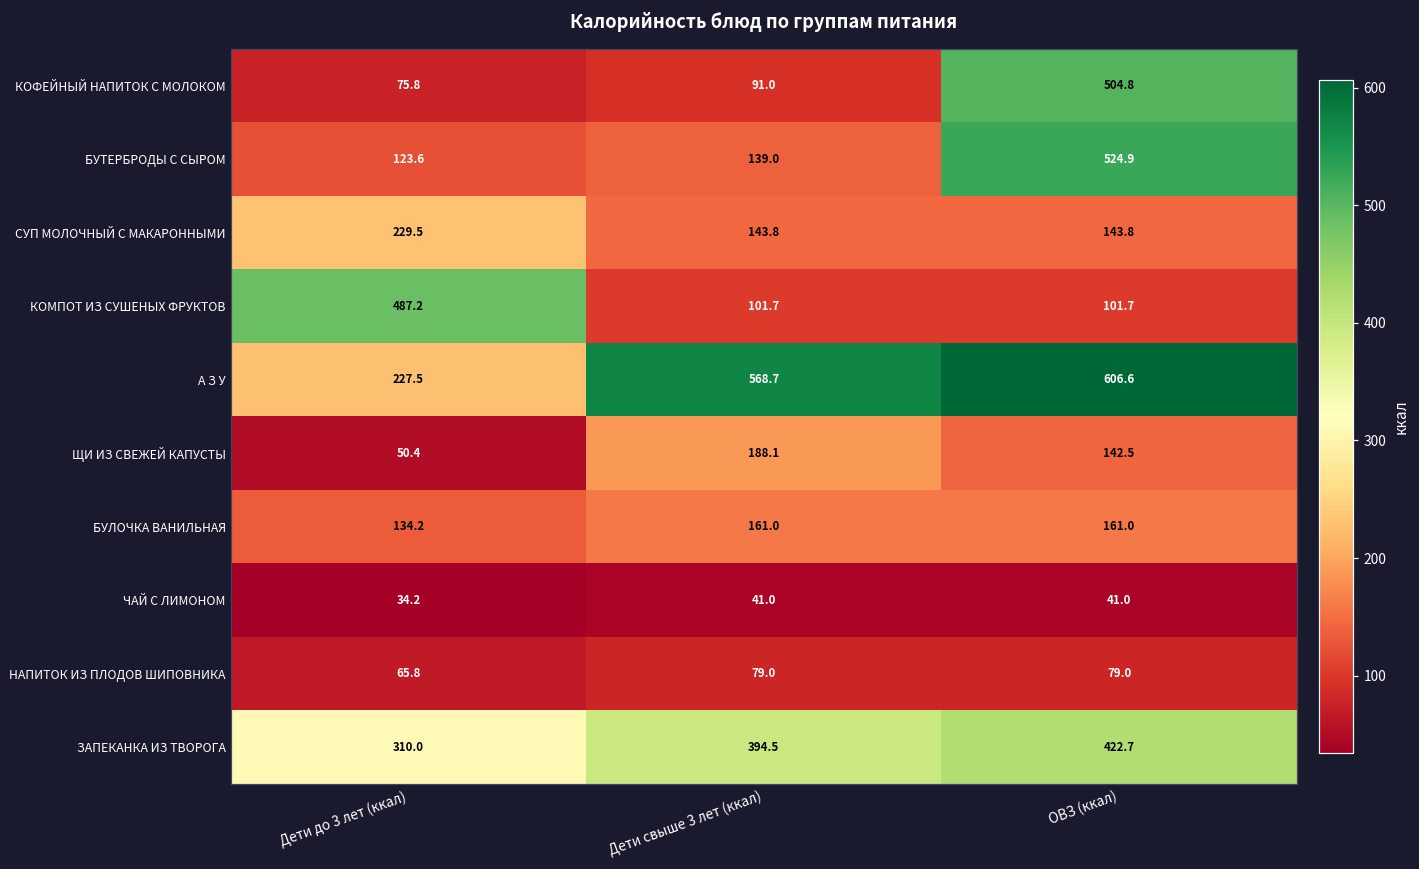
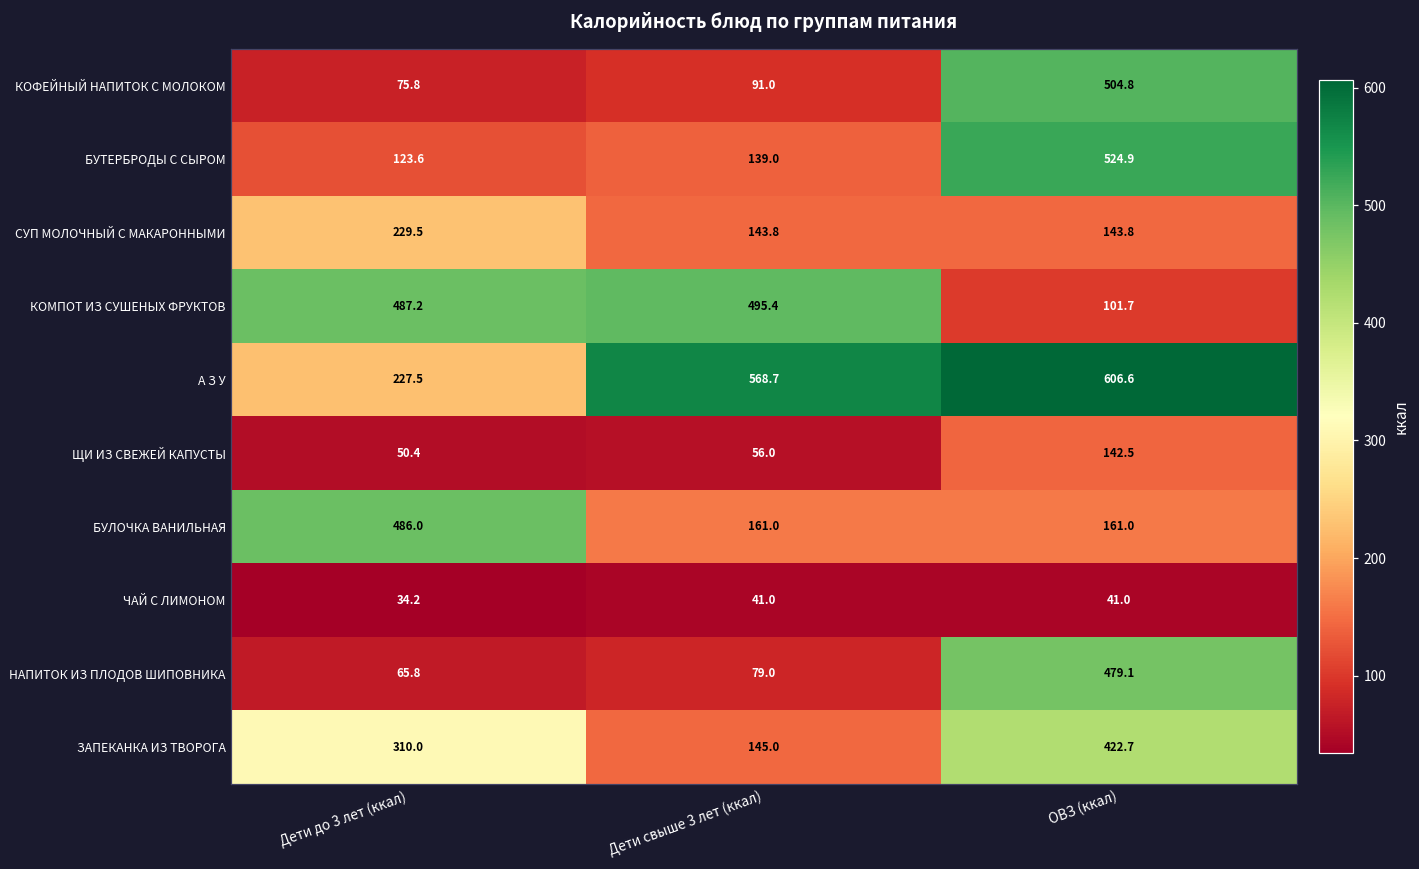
  {
    "КОФЕЙНЫЙ НАПИТОК С МОЛОКОМ": {
      "Дети до 3 лет (ккал)": 75.8,
      "Дети свыше 3 лет (ккал)": 91.0,
      "ОВЗ (ккал)": 504.8
    },
    "БУТЕРБРОДЫ С СЫРОМ": {
      "Дети до 3 лет (ккал)": 123.6,
      "Дети свыше 3 лет (ккал)": 139.0,
      "ОВЗ (ккал)": 524.9
    },
    "СУП МОЛОЧНЫЙ С МАКАРОННЫМИ": {
      "Дети до 3 лет (ккал)": 229.5,
      "Дети свыше 3 лет (ккал)": 143.8,
      "ОВЗ (ккал)": 143.8
    },
    "КОМПОТ ИЗ СУШЕНЫХ ФРУКТОВ": {
      "Дети до 3 лет (ккал)": 487.2,
-     "Дети свыше 3 лет (ккал)": 101.7,
+     "Дети свыше 3 лет (ккал)": 495.4,
      "ОВЗ (ккал)": 101.7
    },
    "А З У": {
      "Дети до 3 лет (ккал)": 227.5,
      "Дети свыше 3 лет (ккал)": 568.7,
      "ОВЗ (ккал)": 606.6
    },
    "ЩИ ИЗ СВЕЖЕЙ КАПУСТЫ": {
      "Дети до 3 лет (ккал)": 50.4,
-     "Дети свыше 3 лет (ккал)": 188.1,
+     "Дети свыше 3 лет (ккал)": 56.0,
      "ОВЗ (ккал)": 142.5
    },
    "БУЛОЧКА ВАНИЛЬНАЯ": {
-     "Дети до 3 лет (ккал)": 134.2,
+     "Дети до 3 лет (ккал)": 486.0,
      "Дети свыше 3 лет (ккал)": 161.0,
      "ОВЗ (ккал)": 161.0
    },
    "ЧАЙ С ЛИМОНОМ": {
      "Дети до 3 лет (ккал)": 34.2,
      "Дети свыше 3 лет (ккал)": 41.0,
      "ОВЗ (ккал)": 41.0
    },
    "НАПИТОК ИЗ ПЛОДОВ ШИПОВНИКА": {
      "Дети до 3 лет (ккал)": 65.8,
      "Дети свыше 3 лет (ккал)": 79.0,
-     "ОВЗ (ккал)": 79.0
+     "ОВЗ (ккал)": 479.1
    },
    "ЗАПЕКАНКА ИЗ ТВОРОГА": {
      "Дети до 3 лет (ккал)": 310.0,
-     "Дети свыше 3 лет (ккал)": 394.5,
+     "Дети свыше 3 лет (ккал)": 145.0,
      "ОВЗ (ккал)": 422.7
    }
  }
